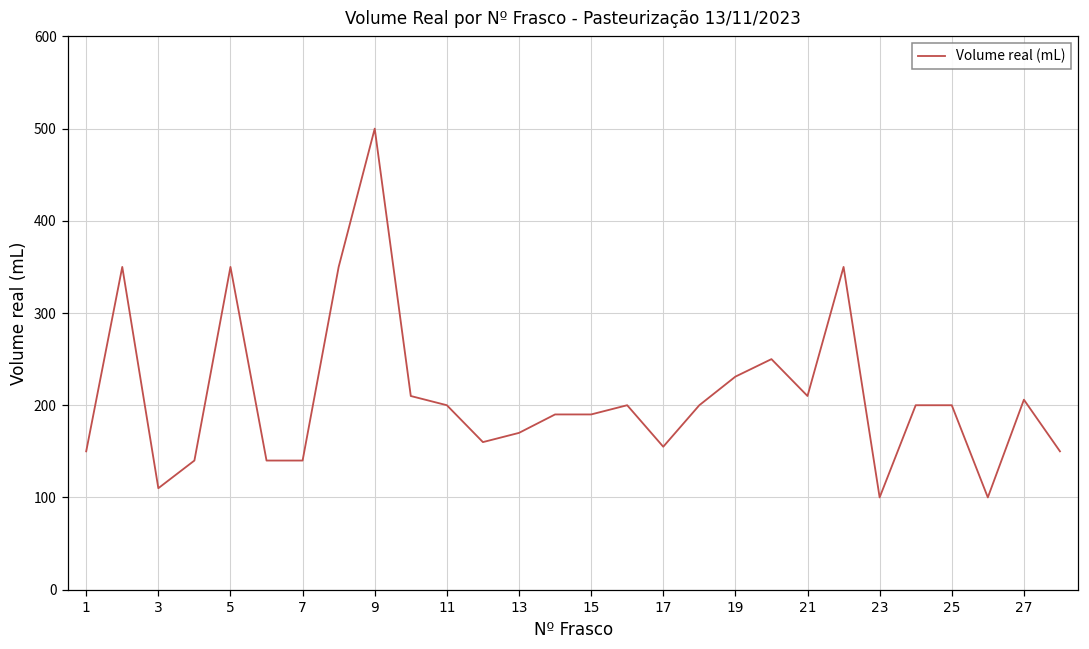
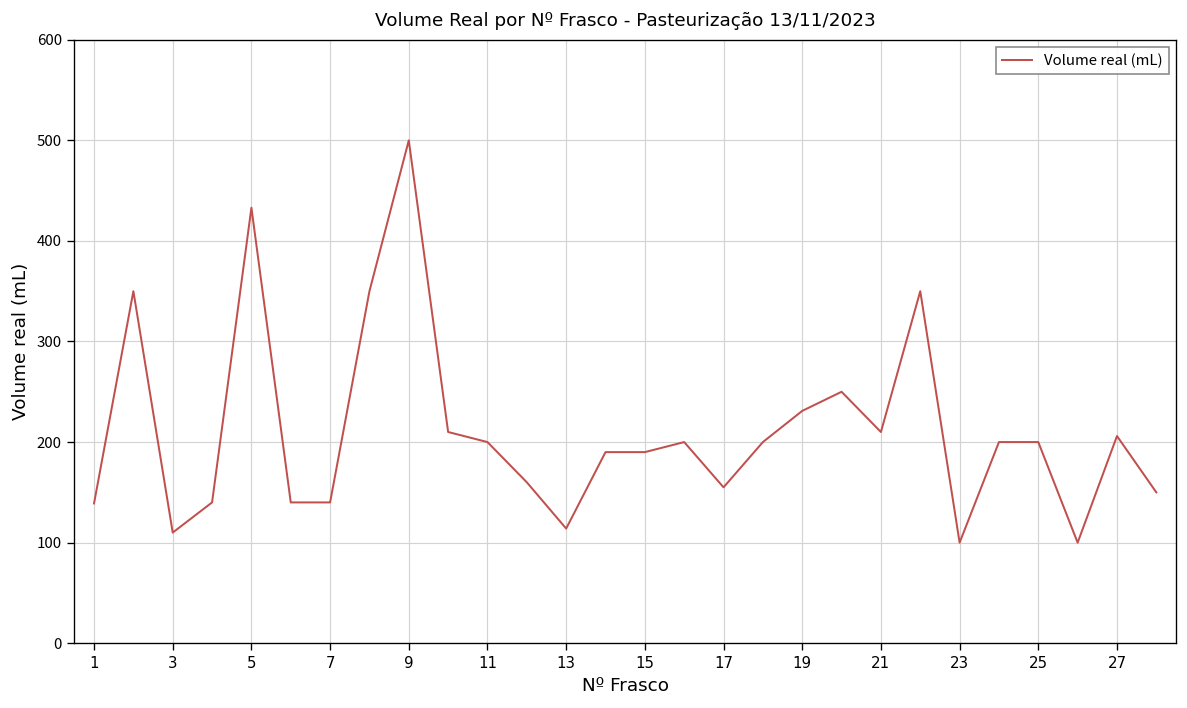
  {
-   "1": 150,
+   "1": 140,
    "3": 110,
-   "5": 350,
+   "5": 430,
    "7": 140,
    "9": 500,
    "11": 200,
-   "13": 170,
+   "13": 110,
    "15": 190,
    "17": 160,
    "19": 230,
    "21": 210,
    "23": 100,
    "25": 200,
    "27": 210
  }
